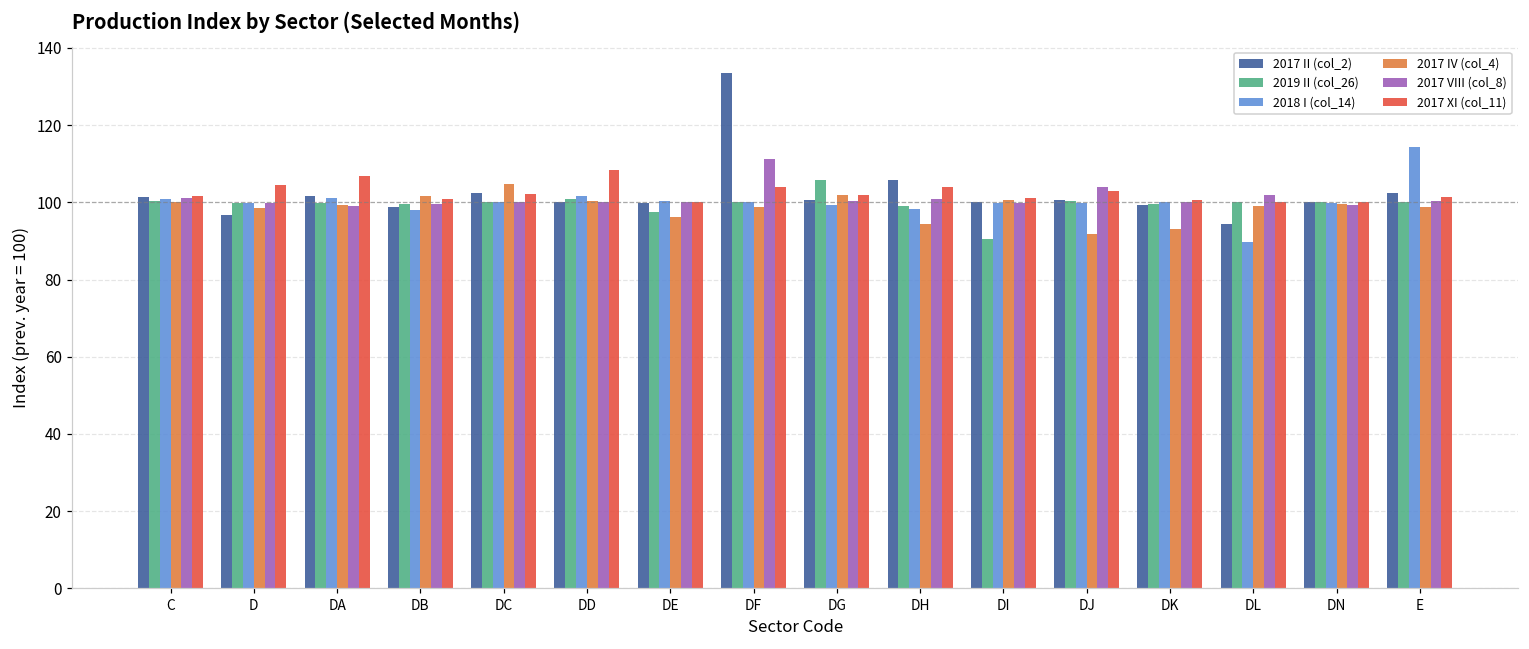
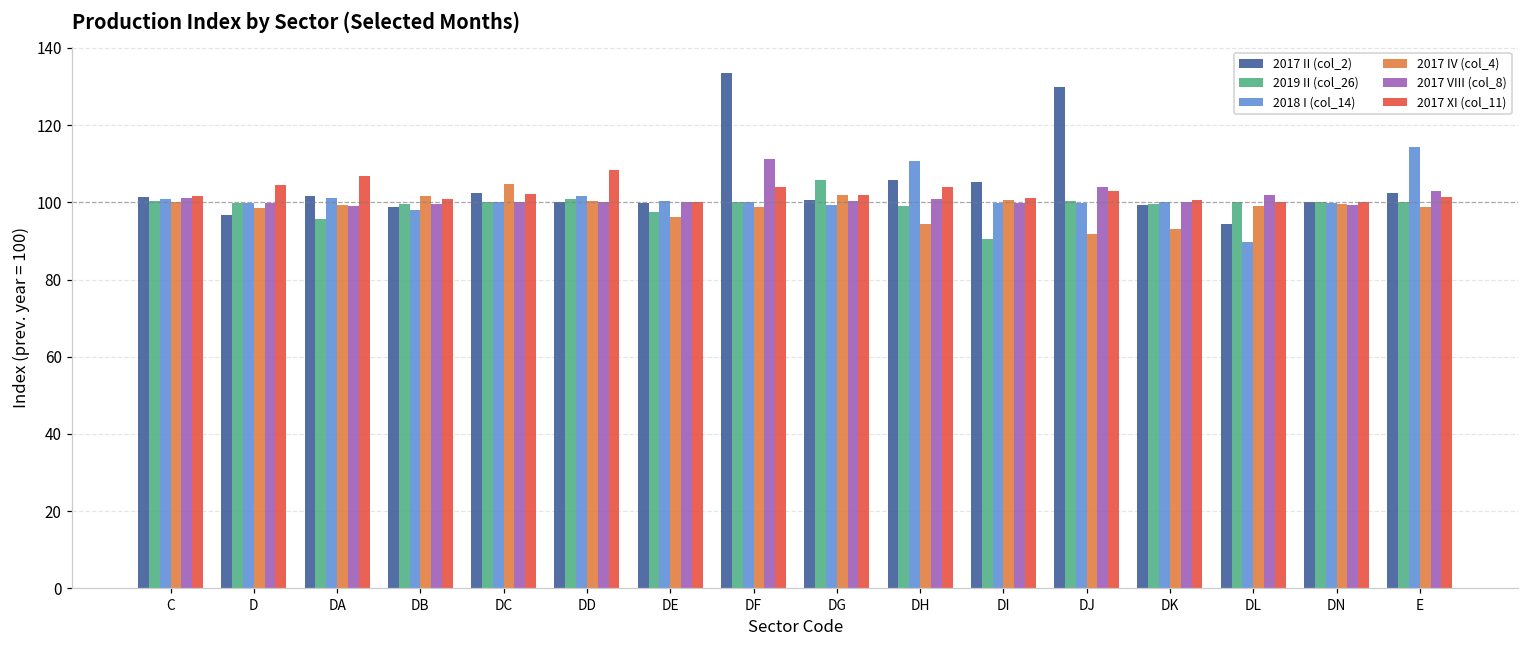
  {
    "2017 II (col_2)": {
      "C": 101,
      "D": 97,
      "DA": 102,
      "DB": 99,
      "DC": 102,
      "DD": 100,
      "DE": 100,
      "DF": 134,
      "DG": 101,
      "DH": 106,
-     "DI": 100,
-     "DJ": 101,
+     "DI": 105,
+     "DJ": 130,
      "DK": 99,
      "DL": 95,
      "DN": 100,
      "E": 102
    },
    "2019 II (col_26)": {
      "C": 100,
      "D": 100,
-     "DA": 100,
+     "DA": 96,
      "DB": 100,
      "DC": 100,
      "DD": 101,
      "DE": 98,
      "DF": 100,
      "DG": 106,
      "DH": 99,
      "DI": 91,
      "DJ": 100,
      "DK": 100,
      "DL": 100,
      "DN": 100,
      "E": 100
    },
    "2018 I (col_14)": {
      "C": 101,
      "D": 100,
      "DA": 101,
      "DB": 98,
      "DC": 100,
      "DD": 102,
      "DE": 100,
      "DF": 100,
      "DG": 99,
-     "DH": 98,
+     "DH": 111,
      "DI": 100,
      "DJ": 100,
      "DK": 100,
      "DL": 90,
      "DN": 100,
      "E": 114
    },
    "2017 VIII (col_8)": {
      "C": 101,
      "D": 100,
      "DA": 99,
      "DB": 99,
      "DC": 100,
      "DD": 100,
      "DE": 100,
      "DF": 111,
      "DG": 100,
      "DH": 101,
      "DI": 100,
      "DJ": 104,
      "DK": 100,
      "DL": 102,
      "DN": 99,
-     "E": 100
+     "E": 103
    }
  }
